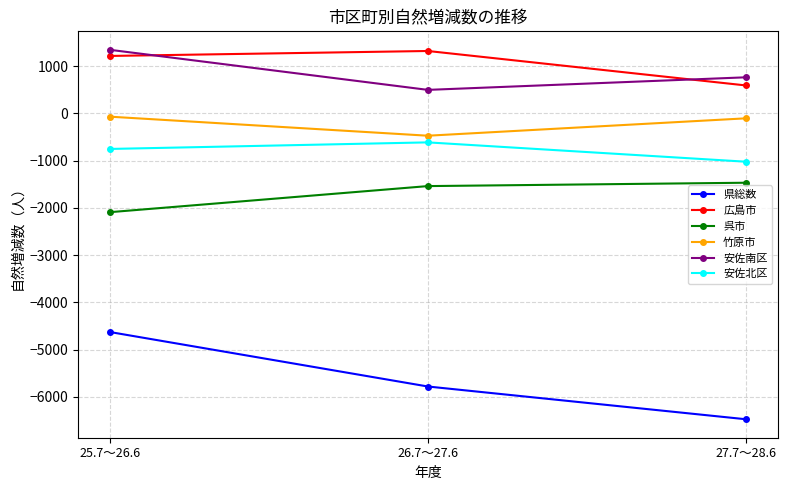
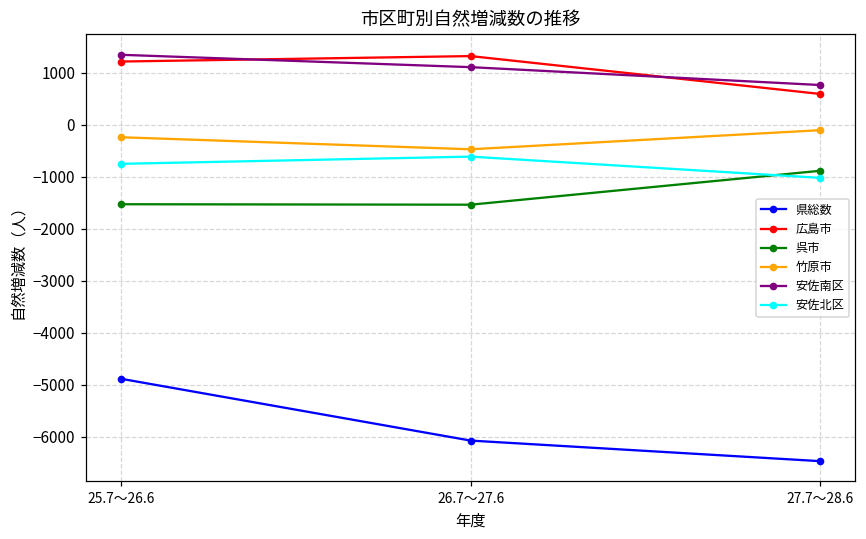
  {
    "県総数": {
-     "25.7～26.6": -4600,
-     "26.7～27.6": -5800,
+     "25.7～26.6": -4900,
+     "26.7～27.6": -6100,
      "27.7～28.6": -6500
    },
    "広島市": {
      "25.7～26.6": 1200,
      "26.7～27.6": 1300,
      "27.7～28.6": 600
    },
    "呉市": {
-     "25.7～26.6": -2100,
+     "25.7～26.6": -1500,
      "26.7～27.6": -1500,
-     "27.7～28.6": -1500
+     "27.7～28.6": -900
    },
    "竹原市": {
-     "25.7～26.6": -100,
+     "25.7～26.6": -200,
      "26.7～27.6": -500,
      "27.7～28.6": -100
    },
    "安佐南区": {
      "25.7～26.6": 1300,
-     "26.7～27.6": 500,
+     "26.7～27.6": 1100,
      "27.7～28.6": 800
    },
    "安佐北区": {
      "25.7～26.6": -800,
      "26.7～27.6": -600,
      "27.7～28.6": -1000
    }
  }
